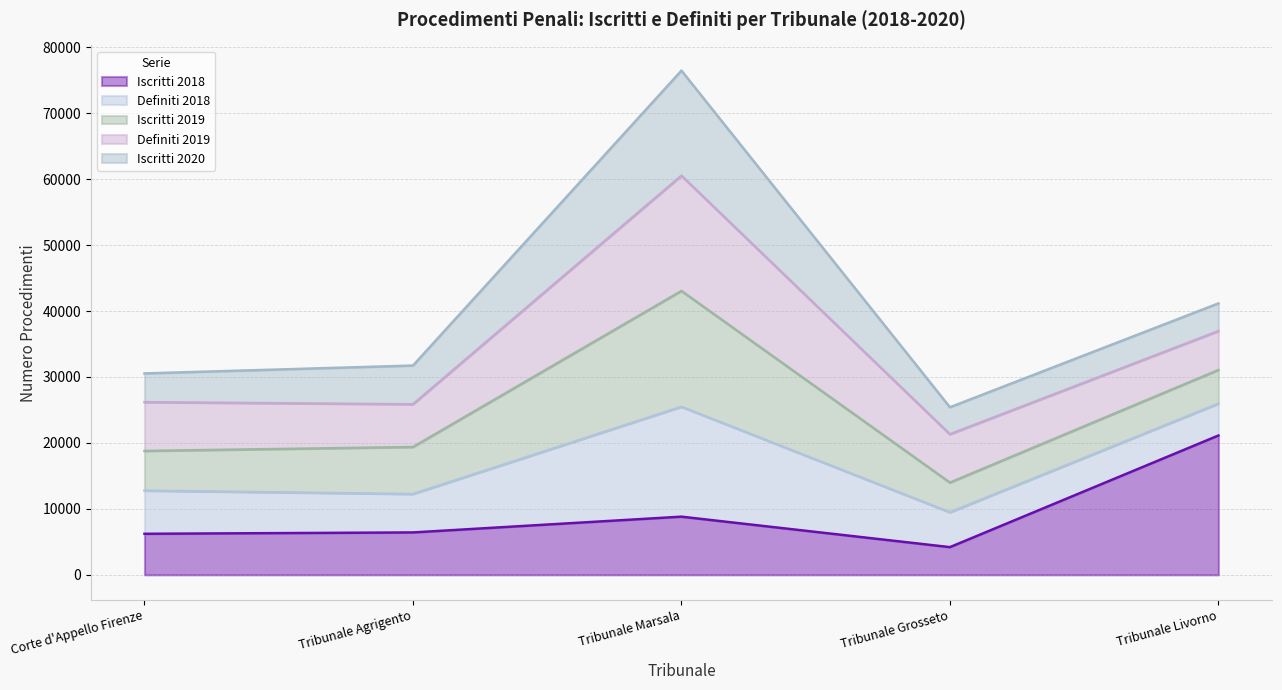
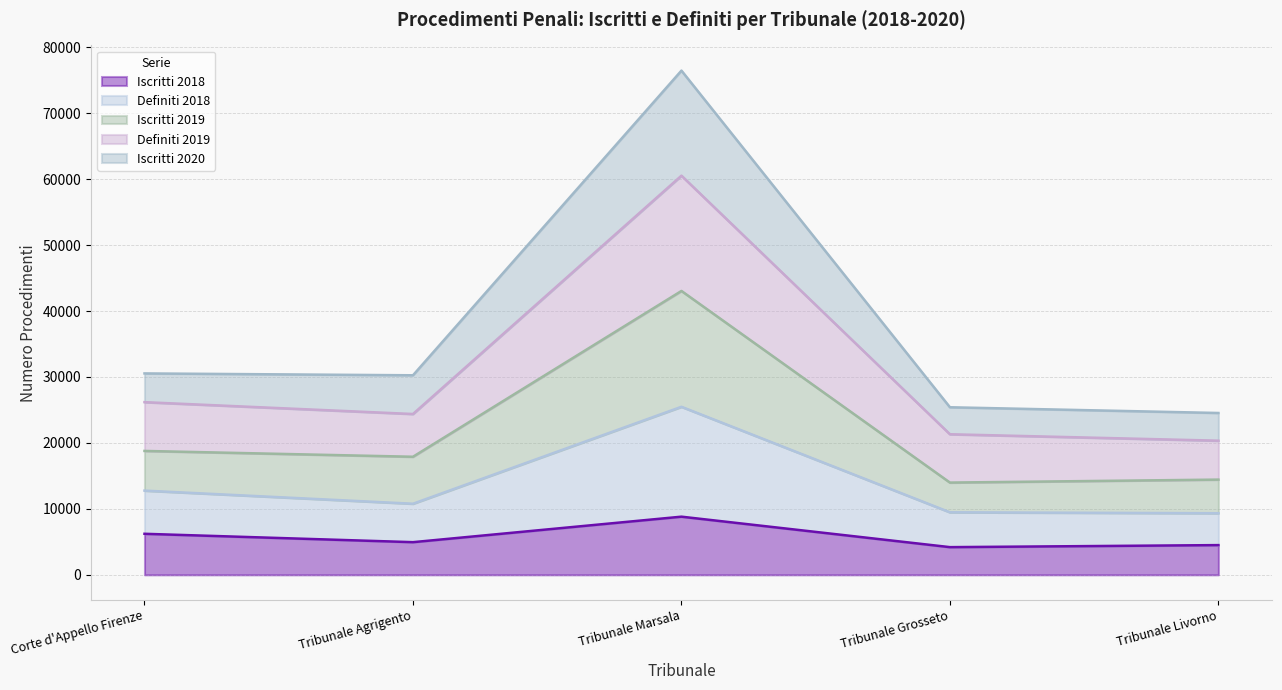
  {
    "Iscritti 2018": {
      "Corte d'Appello Firenze": 6000,
-     "Tribunale Agrigento": 6000,
+     "Tribunale Agrigento": 5000,
      "Tribunale Marsala": 9000,
      "Tribunale Grosseto": 4000,
-     "Tribunale Livorno": 21000
+     "Tribunale Livorno": 5000
    }
  }
